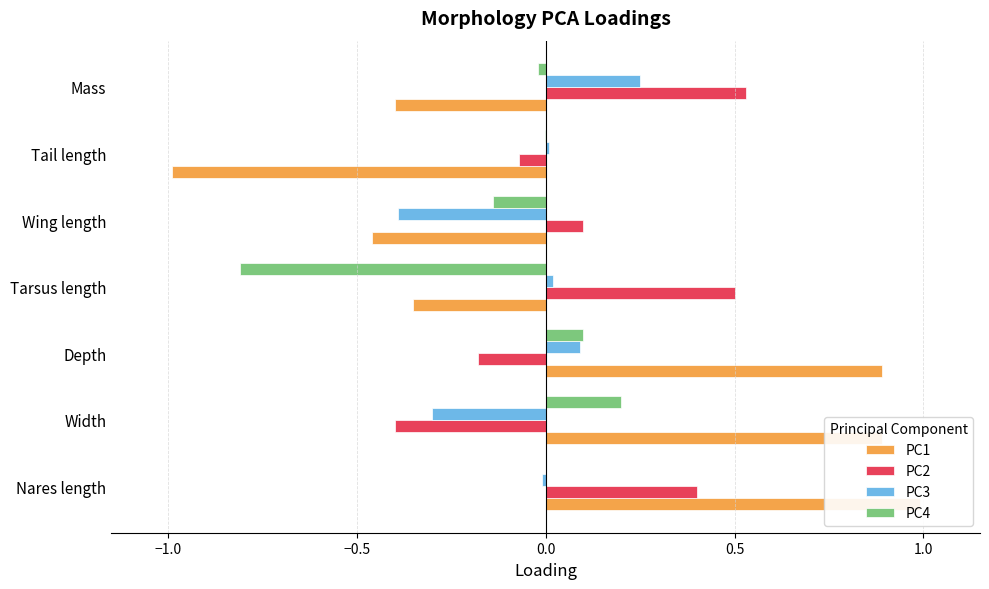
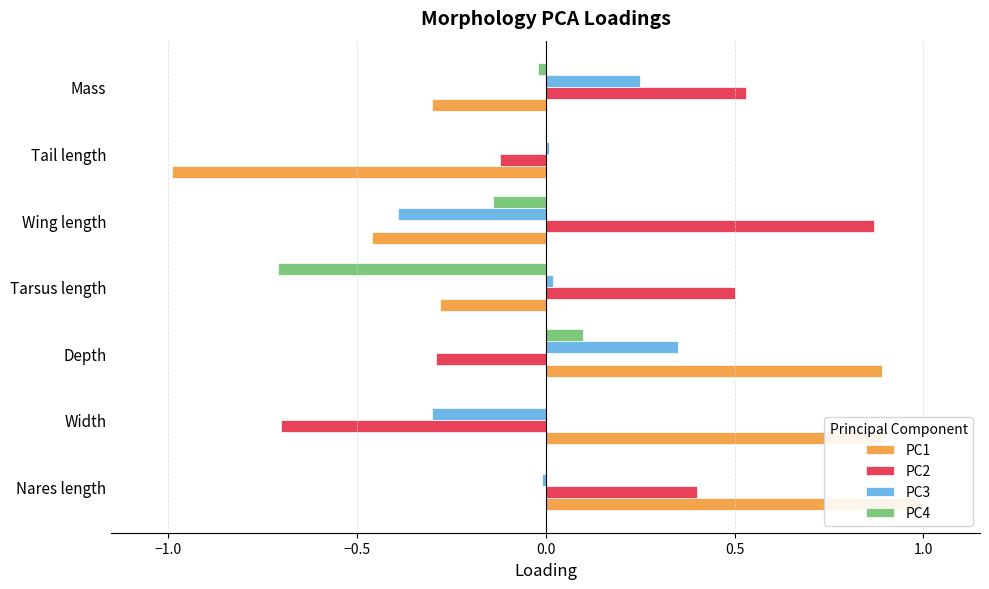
  {
    "PC1": {
-     "Mass": -0.4,
+     "Mass": -0.3,
      "Tail length": -0.99,
      "Wing length": -0.46,
-     "Tarsus length": -0.35,
+     "Tarsus length": -0.28,
      "Depth": 0.89
    },
    "PC2": {
      "Mass": 0.53,
-     "Tail length": -0.07,
-     "Wing length": 0.10,
+     "Tail length": -0.12,
+     "Wing length": 0.87,
      "Tarsus length": 0.50,
-     "Depth": -0.18,
-     "Width": -0.4,
+     "Depth": -0.29,
+     "Width": -0.7,
      "Nares length": 0.40
    },
    "PC3": {
      "Mass": 0.25,
      "Tail length": 0.01,
      "Wing length": -0.39,
      "Tarsus length": 0.02,
-     "Depth": 0.09,
+     "Depth": 0.35,
      "Width": -0.30,
      "Nares length": -0.01
    },
    "PC4": {
      "Mass": -0.02,
      "Wing length": -0.14,
-     "Tarsus length": -0.81,
+     "Tarsus length": -0.71,
      "Depth": 0.10,
-     "Width": 0.2,
+     "Width": 0.0,
      "Nares length": 0.00
    }
  }
